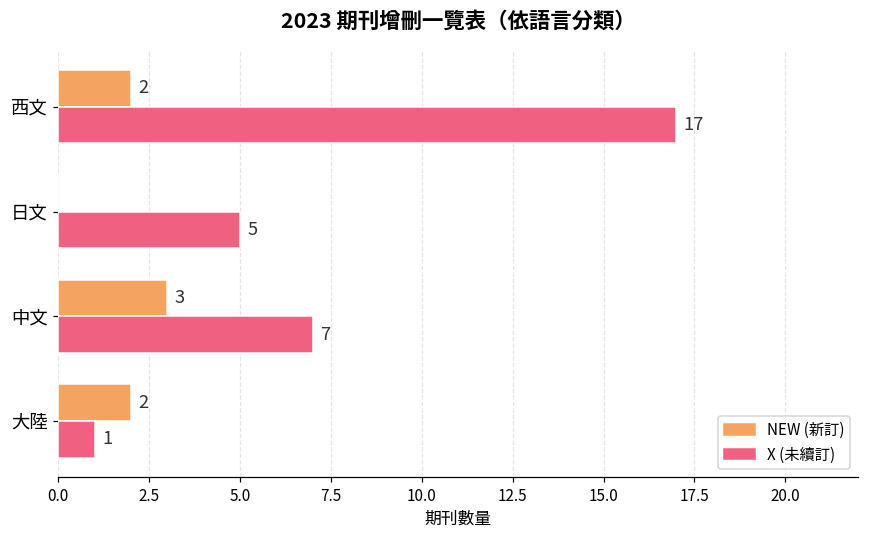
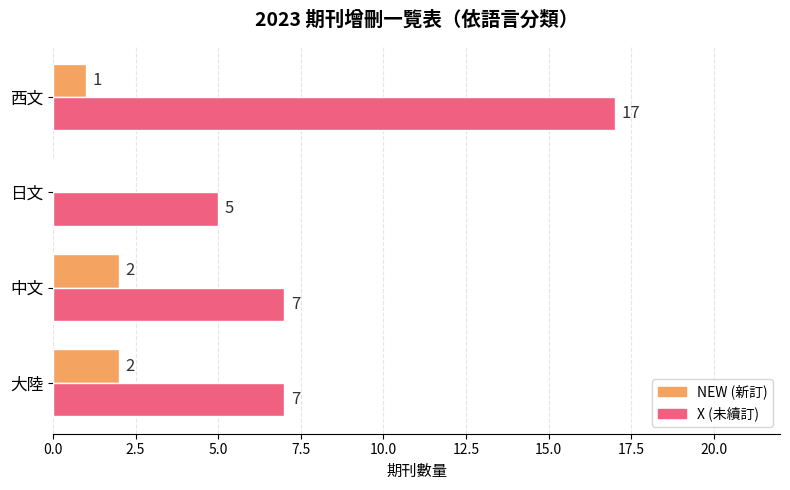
  {
    "NEW (新訂)": {
-     "西文": 2,
-     "中文": 3,
+     "西文": 1,
+     "中文": 2,
      "大陸": 2
    },
    "X (未續訂)": {
      "西文": 17,
      "日文": 5,
      "中文": 7,
-     "大陸": 1
+     "大陸": 7
    }
  }
